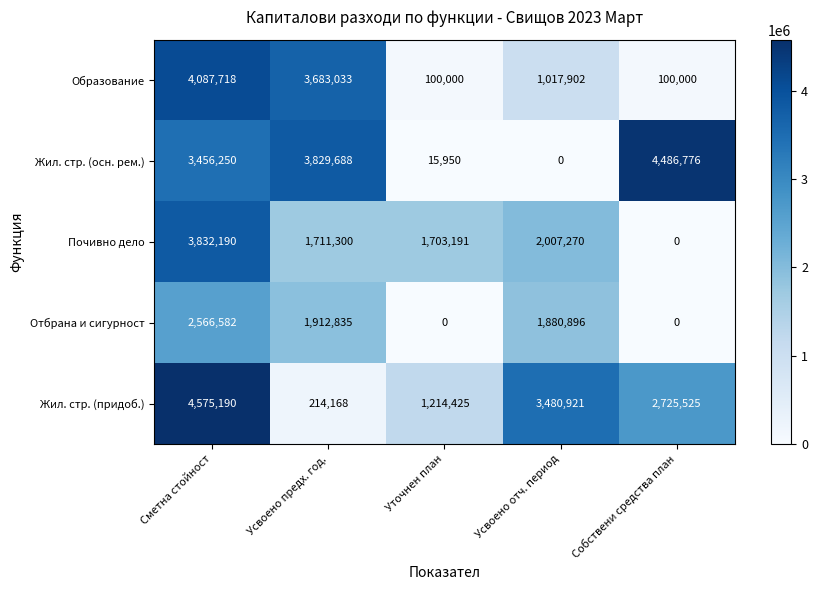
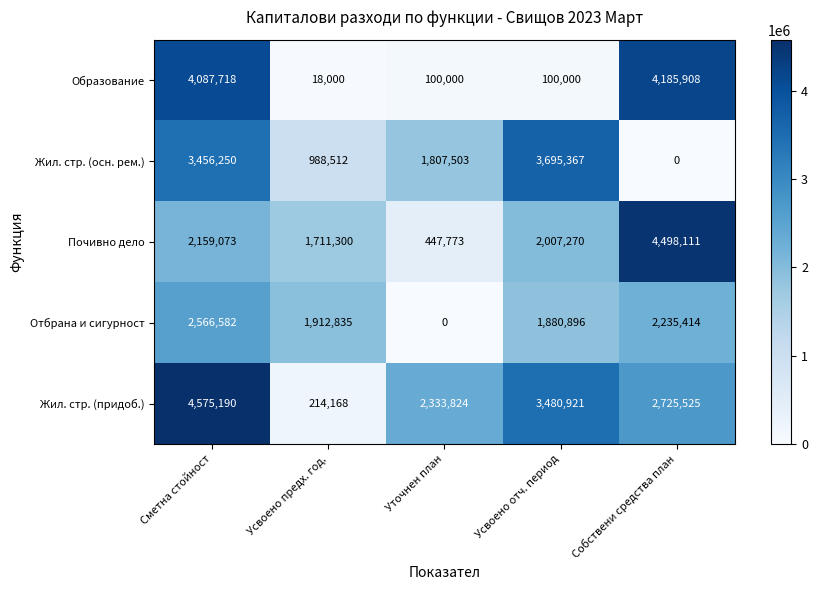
  {
    "Образование": {
      "Сметна стойност": "4,087,718",
-     "Усвоено предх. год.": "3,683,033",
+     "Усвоено предх. год.": "18,000",
      "Уточнен план": "100,000",
-     "Усвоено отч. период": "1,017,902",
-     "Собствени средства план": "100,000"
+     "Усвоено отч. период": "100,000",
+     "Собствени средства план": "4,185,908"
    },
    "Жил. стр. (осн. рем.)": {
      "Сметна стойност": "3,456,250",
-     "Усвоено предх. год.": "3,829,688",
-     "Уточнен план": "15,950",
-     "Усвоено отч. период": "0",
-     "Собствени средства план": "4,486,776"
+     "Усвоено предх. год.": "988,512",
+     "Уточнен план": "1,807,503",
+     "Усвоено отч. период": "3,695,367",
+     "Собствени средства план": "0"
    },
    "Почивно дело": {
-     "Сметна стойност": "3,832,190",
+     "Сметна стойност": "2,159,073",
      "Усвоено предх. год.": "1,711,300",
-     "Уточнен план": "1,703,191",
+     "Уточнен план": "447,773",
      "Усвоено отч. период": "2,007,270",
-     "Собствени средства план": "0"
+     "Собствени средства план": "4,498,111"
    },
    "Отбрана и сигурност": {
      "Сметна стойност": "2,566,582",
      "Усвоено предх. год.": "1,912,835",
      "Уточнен план": "0",
      "Усвоено отч. период": "1,880,896",
-     "Собствени средства план": "0"
+     "Собствени средства план": "2,235,414"
    },
    "Жил. стр. (придоб.)": {
      "Сметна стойност": "4,575,190",
      "Усвоено предх. год.": "214,168",
-     "Уточнен план": "1,214,425",
+     "Уточнен план": "2,333,824",
      "Усвоено отч. период": "3,480,921",
      "Собствени средства план": "2,725,525"
    }
  }
